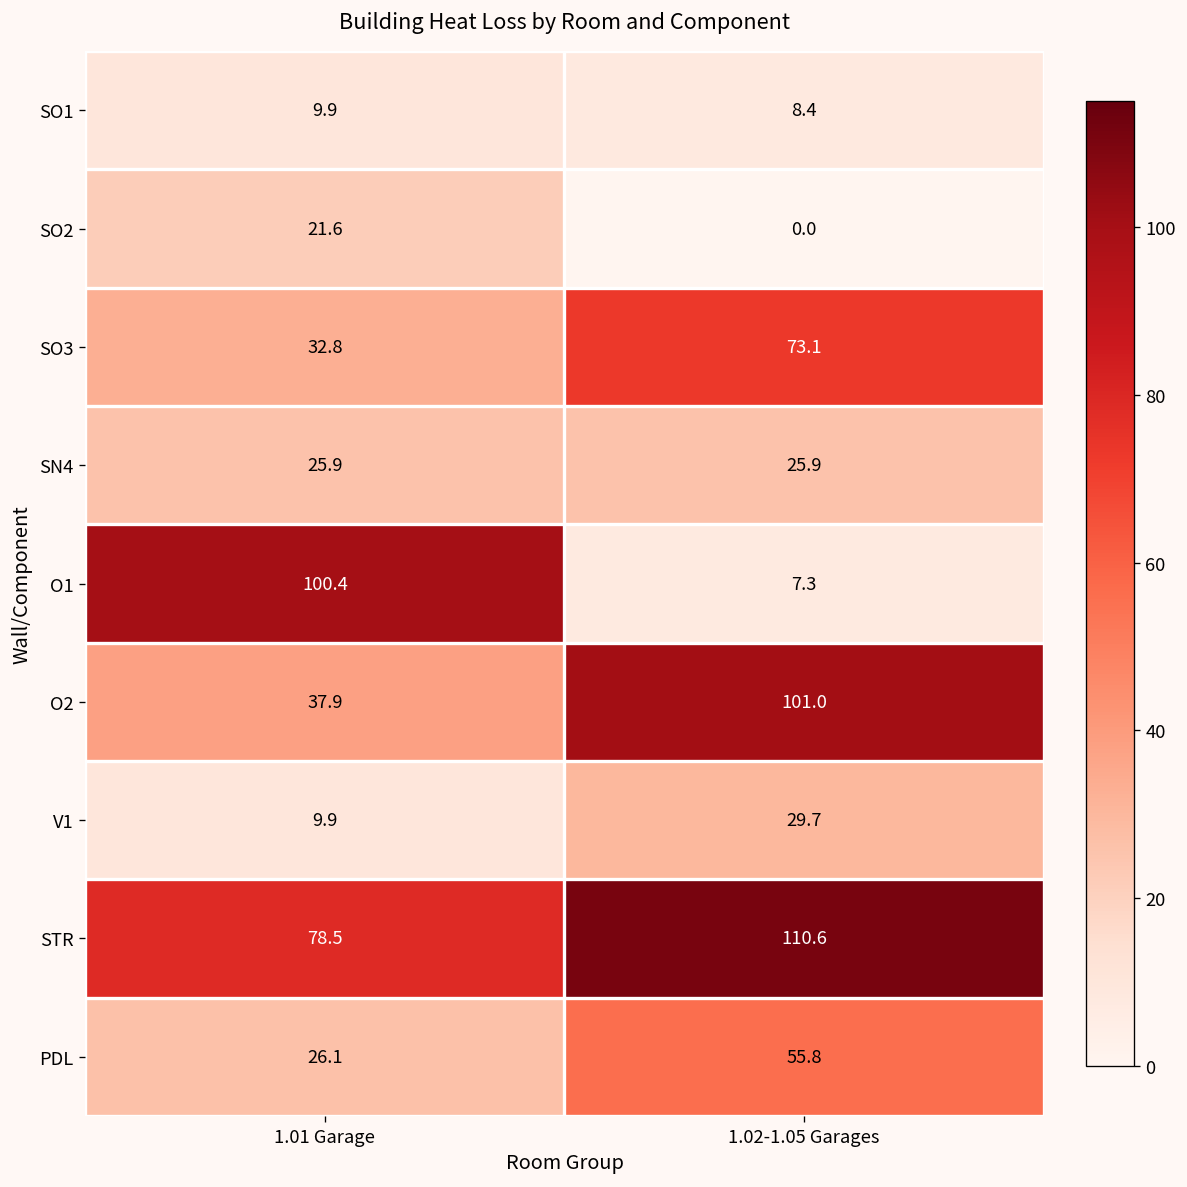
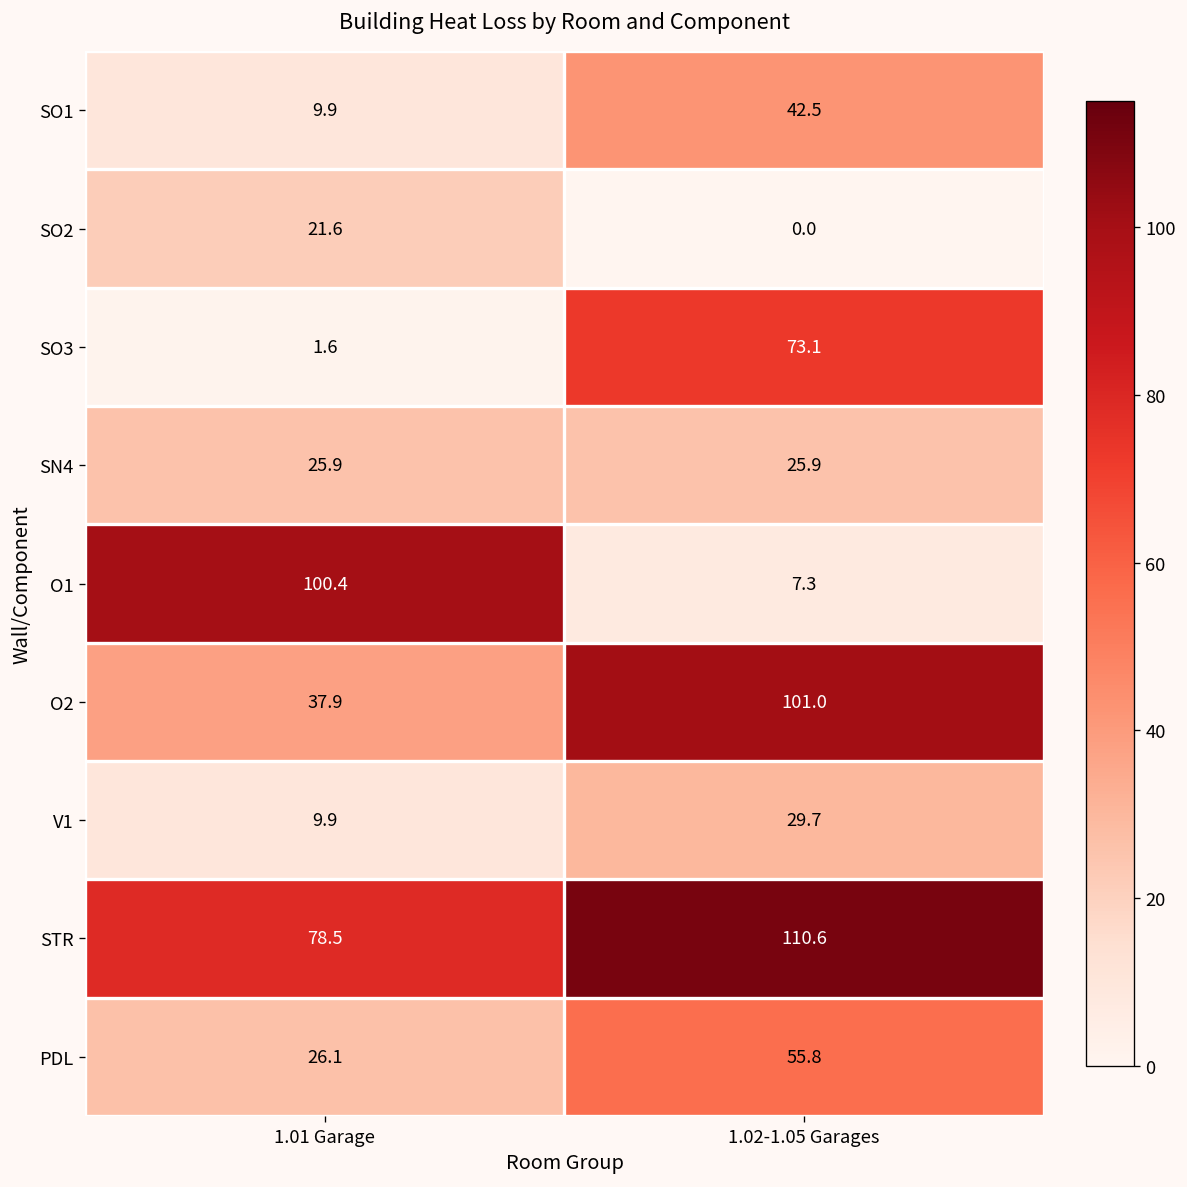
  {
    "SO1": {
      "1.01 Garage": 9.9,
-     "1.02-1.05 Garages": 8.4
+     "1.02-1.05 Garages": 42.5
    },
    "SO2": {
      "1.01 Garage": 21.6,
      "1.02-1.05 Garages": 0.0
    },
    "SO3": {
-     "1.01 Garage": 32.8,
+     "1.01 Garage": 1.6,
      "1.02-1.05 Garages": 73.1
    },
    "SN4": {
      "1.01 Garage": 25.9,
      "1.02-1.05 Garages": 25.9
    },
    "O1": {
      "1.01 Garage": 100.4,
      "1.02-1.05 Garages": 7.3
    },
    "O2": {
      "1.01 Garage": 37.9,
      "1.02-1.05 Garages": 101.0
    },
    "V1": {
      "1.01 Garage": 9.9,
      "1.02-1.05 Garages": 29.7
    },
    "STR": {
      "1.01 Garage": 78.5,
      "1.02-1.05 Garages": 110.6
    },
    "PDL": {
      "1.01 Garage": 26.1,
      "1.02-1.05 Garages": 55.8
    }
  }
